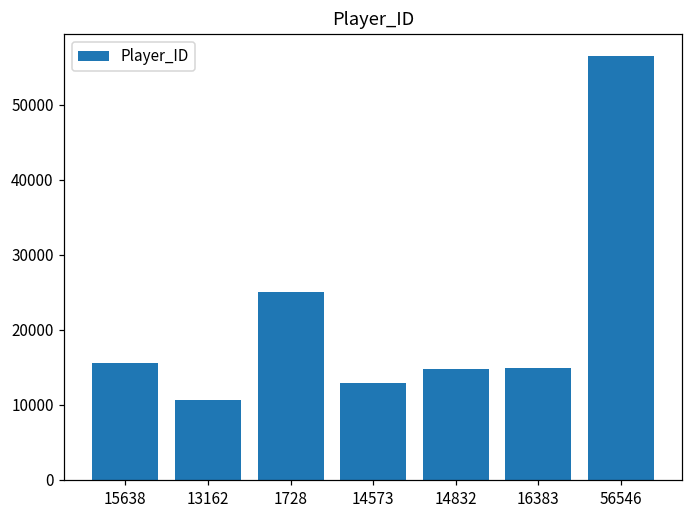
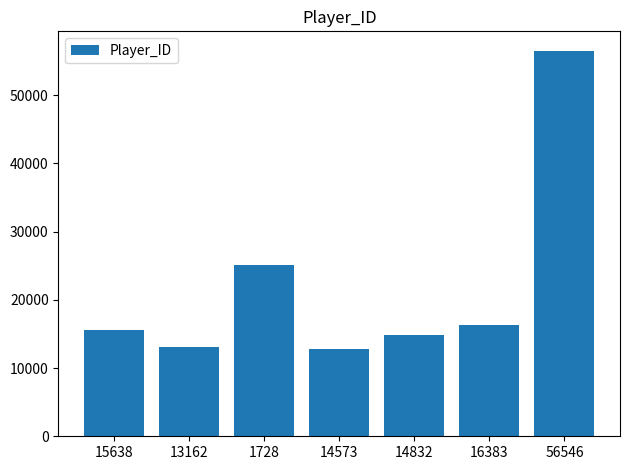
  {
    "15638": 16000,
-   "13162": 11000,
+   "13162": 13000,
    "1728": 25000,
    "14573": 13000,
    "14832": 15000,
-   "16383": 15000,
+   "16383": 16000,
    "56546": 57000
  }
